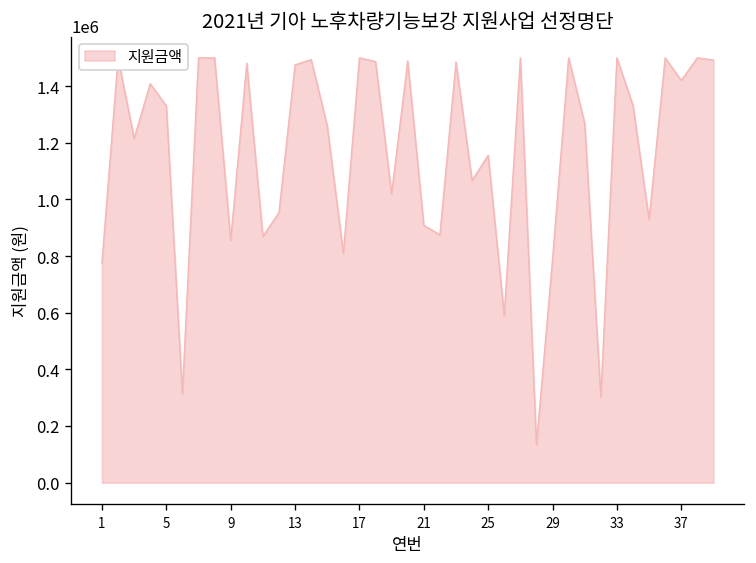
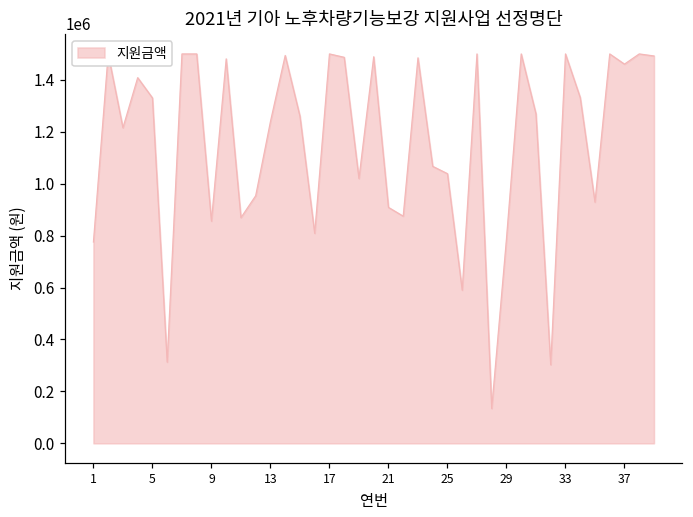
  {
    "1": 780000,
    "5": 1330000,
    "9": 860000,
-   "13": 1480000,
+   "13": 1240000,
    "17": 1500000,
    "21": 910000,
-   "25": 1160000,
+   "25": 1040000,
    "29": 790000,
    "33": 1500000,
-   "37": 1420000
+   "37": 1460000
  }
